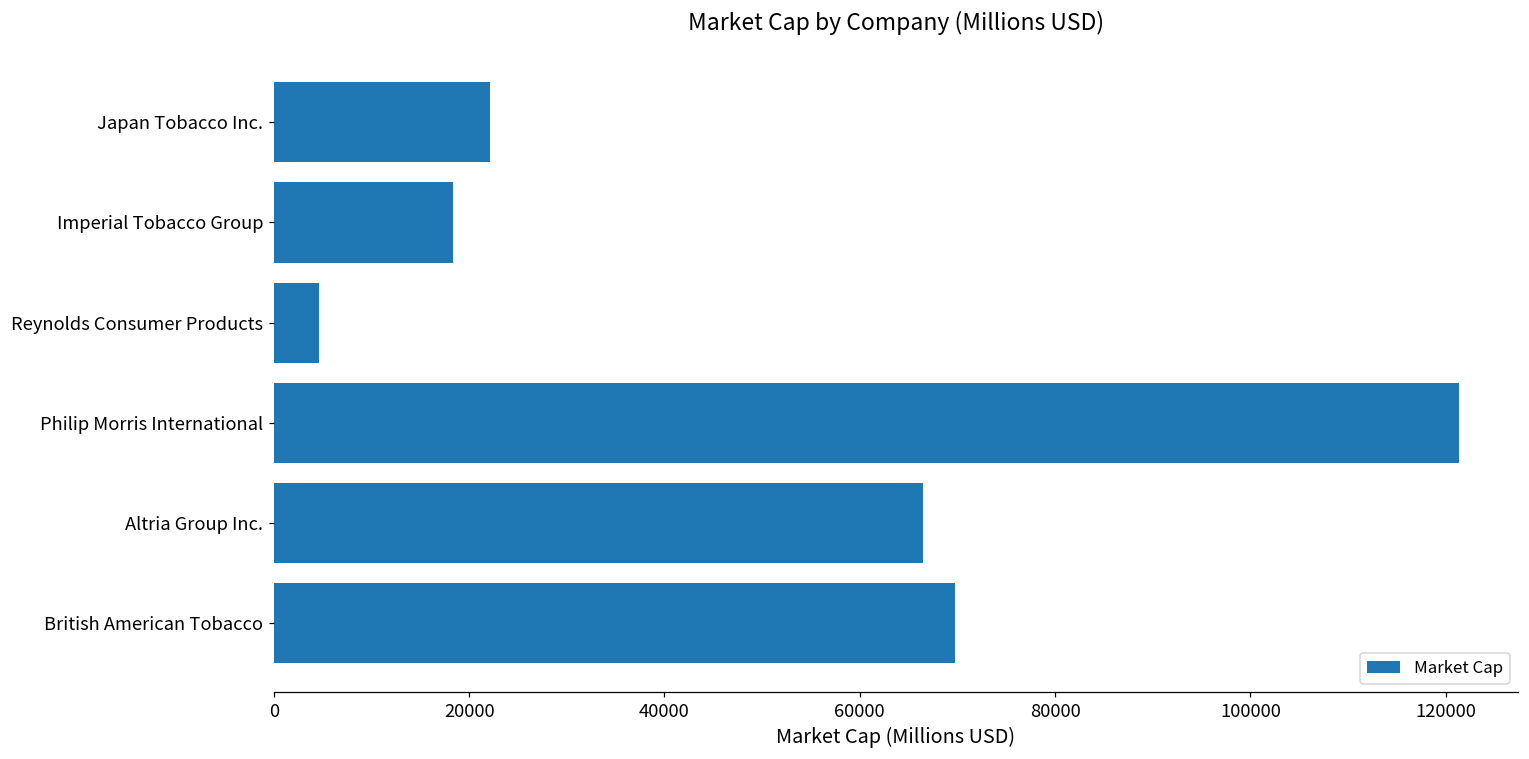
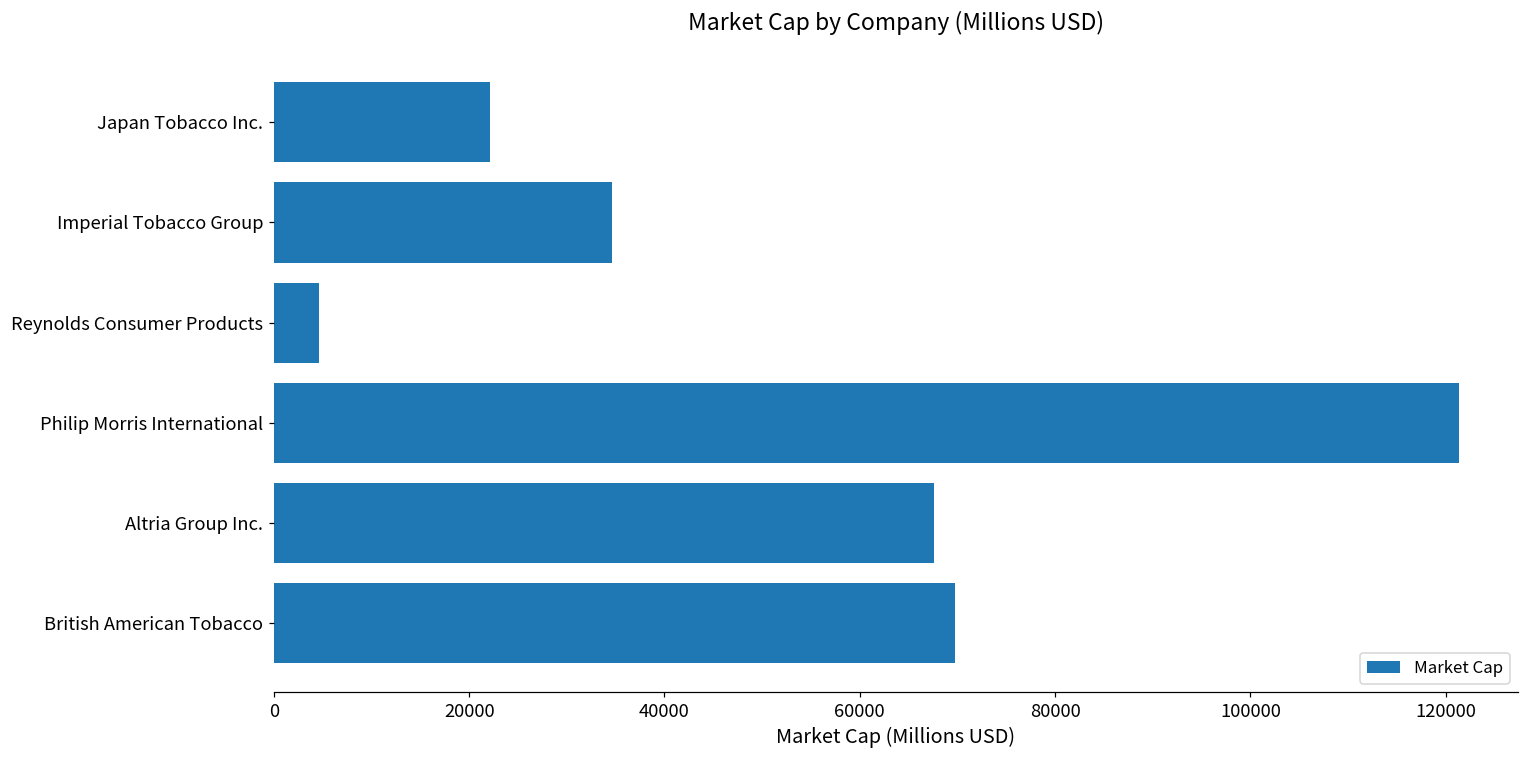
  {
    "Japan Tobacco Inc.": 22000,
-   "Imperial Tobacco Group": 18000,
+   "Imperial Tobacco Group": 35000,
    "Reynolds Consumer Products": 5000,
    "Philip Morris International": 121000,
-   "Altria Group Inc.": 66000,
+   "Altria Group Inc.": 68000,
    "British American Tobacco": 70000
  }
